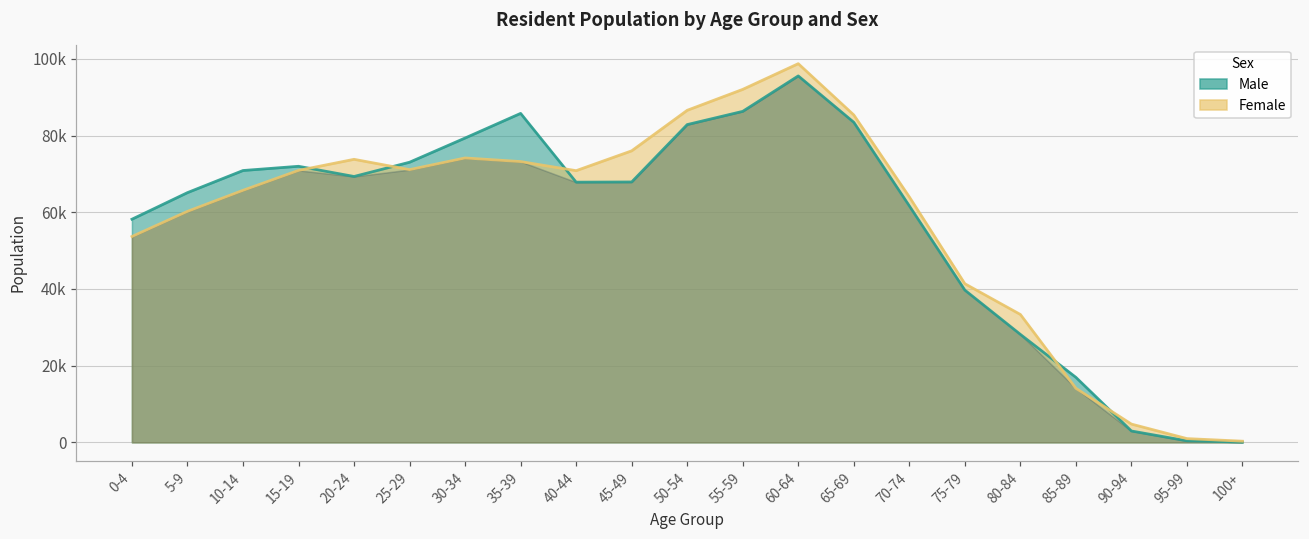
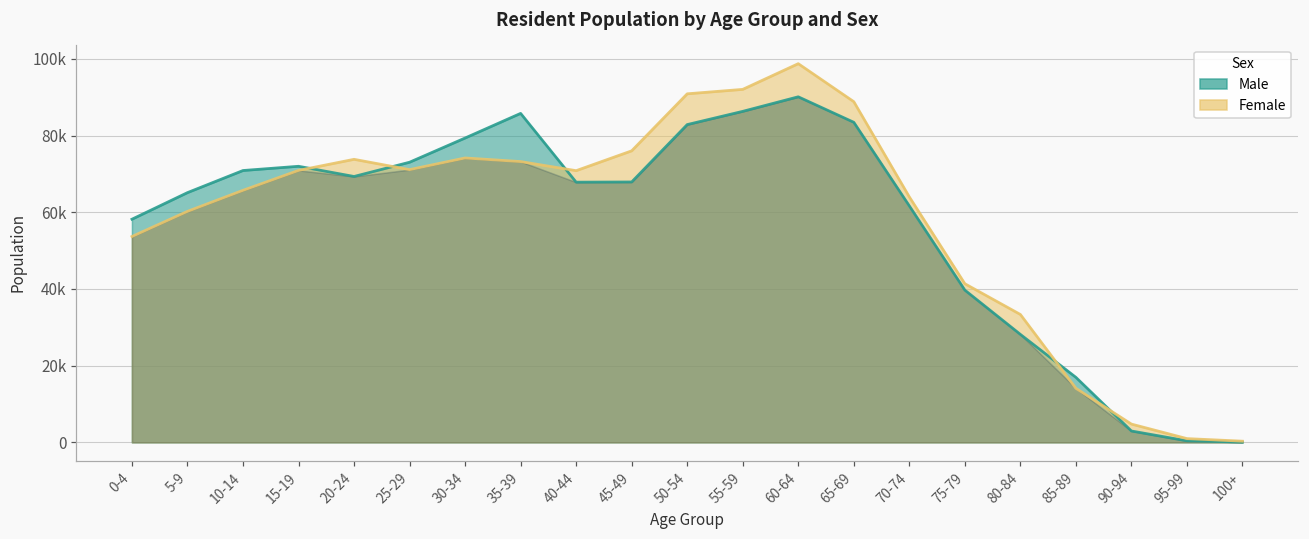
  {
    "Male": {
      "0-4": 58000,
      "5-9": 65000,
      "10-14": 71000,
      "15-19": 72000,
      "25-29": 73000,
      "30-34": 79000,
      "35-39": 86000,
-     "60-64": 96000,
+     "60-64": 90000,
      "85-89": 17000
    },
    "Female": {
      "20-24": 74000,
      "40-44": 71000,
      "45-49": 76000,
-     "50-54": 87000,
+     "50-54": 91000,
      "55-59": 92000,
      "60-64": 99000,
-     "65-69": 85000,
+     "65-69": 89000,
      "70-74": 64000,
      "75-79": 41000,
      "80-84": 33000,
      "90-94": 5000
    }
  }
